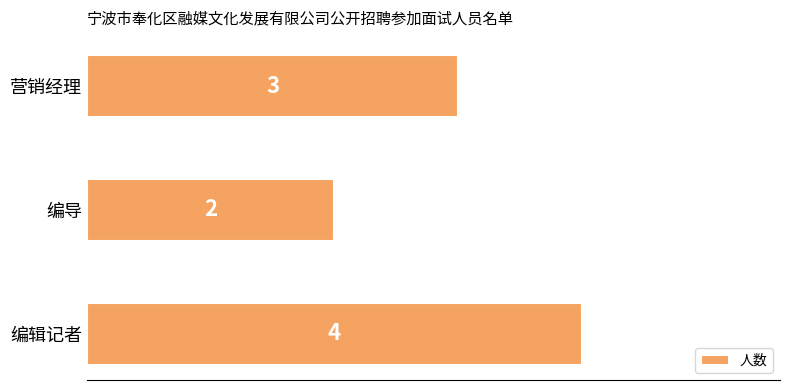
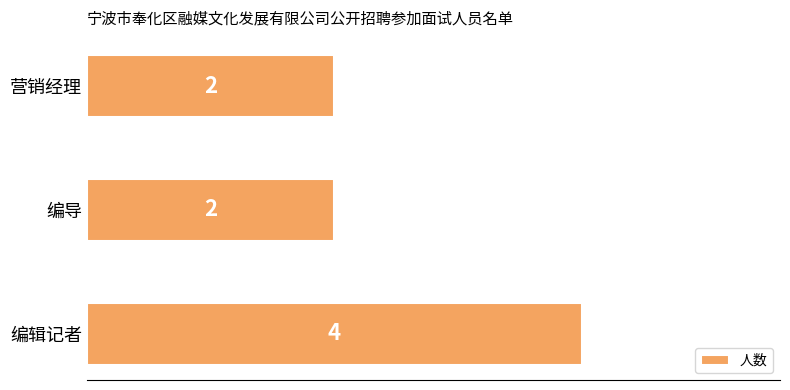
  {
-   "营销经理": 3,
+   "营销经理": 2,
    "编导": 2,
    "编辑记者": 4
  }
